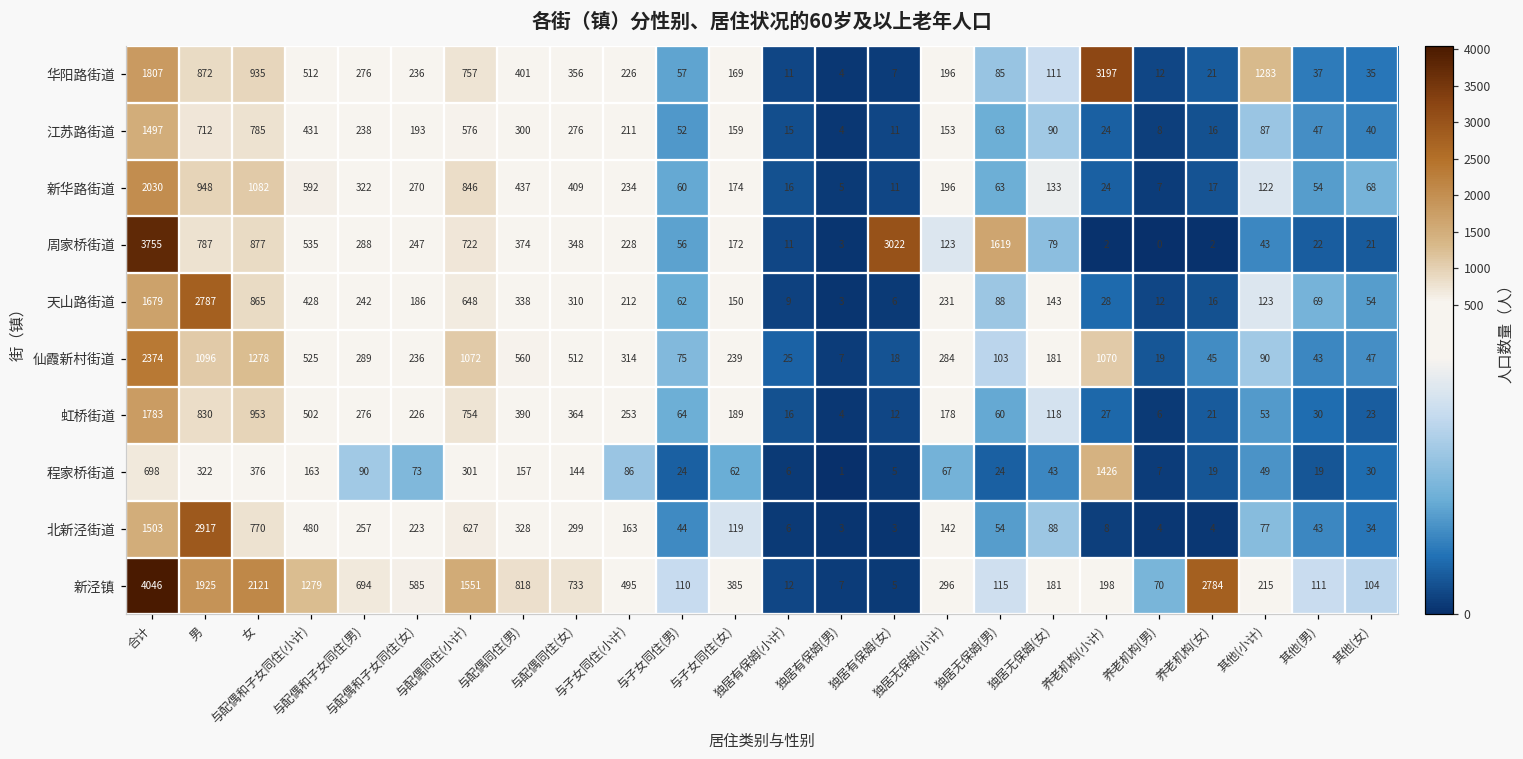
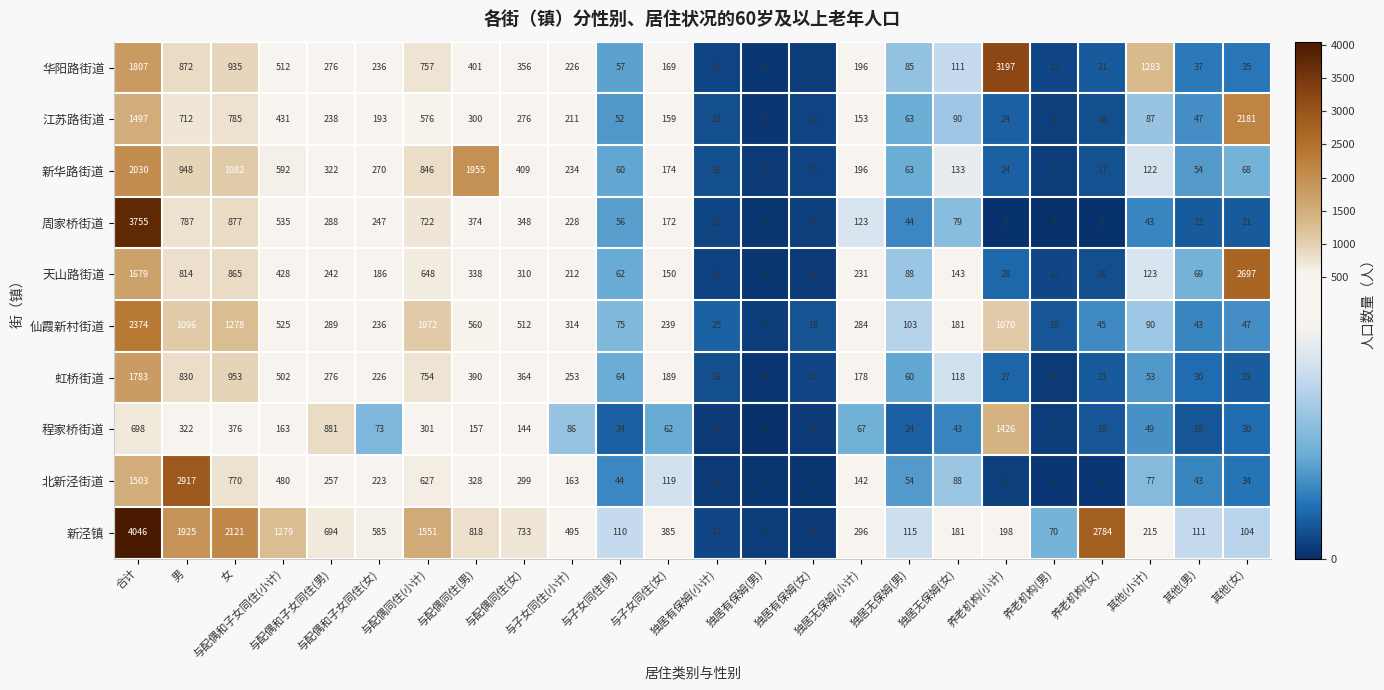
  {
    "江苏路街道": {
      "合计": 1497,
      "男": 712,
      "女": 785,
      "与配偶和子女同住(小计)": 431,
      "与配偶和子女同住(男)": 238,
      "与配偶和子女同住(女)": 193,
      "与配偶同住(小计)": 576,
      "与配偶同住(男)": 300,
      "与配偶同住(女)": 276,
      "与子女同住(小计)": 211,
      "与子女同住(男)": 52,
      "与子女同住(女)": 159,
      "独居有保姆(小计)": 15,
      "独居有保姆(男)": 4,
      "独居有保姆(女)": 11,
      "独居无保姆(小计)": 153,
      "独居无保姆(男)": 63,
      "独居无保姆(女)": 90,
      "养老机构(小计)": 24,
      "养老机构(男)": 8,
      "养老机构(女)": 16,
      "其他(小计)": 87,
      "其他(男)": 47,
-     "其他(女)": 40
+     "其他(女)": 2181
    },
    "新华路街道": {
      "合计": 2030,
      "男": 948,
      "女": 1082,
      "与配偶和子女同住(小计)": 592,
      "与配偶和子女同住(男)": 322,
      "与配偶和子女同住(女)": 270,
      "与配偶同住(小计)": 846,
-     "与配偶同住(男)": 437,
+     "与配偶同住(男)": 1955,
      "与配偶同住(女)": 409,
      "与子女同住(小计)": 234,
      "与子女同住(男)": 60,
      "与子女同住(女)": 174,
      "独居有保姆(小计)": 16,
      "独居有保姆(男)": 5,
      "独居有保姆(女)": 11,
      "独居无保姆(小计)": 196,
      "独居无保姆(男)": 63,
      "独居无保姆(女)": 133,
      "养老机构(小计)": 24,
      "养老机构(男)": 7,
      "养老机构(女)": 17,
      "其他(小计)": 122,
      "其他(男)": 54,
      "其他(女)": 68
    },
    "周家桥街道": {
      "合计": 3755,
      "男": 787,
      "女": 877,
      "与配偶和子女同住(小计)": 535,
      "与配偶和子女同住(男)": 288,
      "与配偶和子女同住(女)": 247,
      "与配偶同住(小计)": 722,
      "与配偶同住(男)": 374,
      "与配偶同住(女)": 348,
      "与子女同住(小计)": 228,
      "与子女同住(男)": 56,
      "与子女同住(女)": 172,
      "独居有保姆(小计)": 11,
      "独居有保姆(男)": 3,
-     "独居有保姆(女)": 3022,
+     "独居有保姆(女)": 8,
      "独居无保姆(小计)": 123,
-     "独居无保姆(男)": 1619,
+     "独居无保姆(男)": 44,
      "独居无保姆(女)": 79,
      "养老机构(小计)": 2,
      "养老机构(男)": 0,
      "养老机构(女)": 2,
      "其他(小计)": 43,
      "其他(男)": 22,
      "其他(女)": 21
    },
    "天山路街道": {
      "合计": 1679,
-     "男": 2787,
+     "男": 814,
      "女": 865,
      "与配偶和子女同住(小计)": 428,
      "与配偶和子女同住(男)": 242,
      "与配偶和子女同住(女)": 186,
      "与配偶同住(小计)": 648,
      "与配偶同住(男)": 338,
      "与配偶同住(女)": 310,
      "与子女同住(小计)": 212,
      "与子女同住(男)": 62,
      "与子女同住(女)": 150,
      "独居有保姆(小计)": 9,
      "独居有保姆(男)": 3,
      "独居有保姆(女)": 6,
      "独居无保姆(小计)": 231,
      "独居无保姆(男)": 88,
      "独居无保姆(女)": 143,
      "养老机构(小计)": 28,
      "养老机构(男)": 12,
      "养老机构(女)": 16,
      "其他(小计)": 123,
      "其他(男)": 69,
-     "其他(女)": 54
+     "其他(女)": 2697
    },
    "程家桥街道": {
      "合计": 698,
      "男": 322,
      "女": 376,
      "与配偶和子女同住(小计)": 163,
-     "与配偶和子女同住(男)": 90,
+     "与配偶和子女同住(男)": 881,
      "与配偶和子女同住(女)": 73,
      "与配偶同住(小计)": 301,
      "与配偶同住(男)": 157,
      "与配偶同住(女)": 144,
      "与子女同住(小计)": 86,
      "与子女同住(男)": 24,
      "与子女同住(女)": 62,
      "独居有保姆(小计)": 6,
      "独居有保姆(男)": 1,
      "独居有保姆(女)": 5,
      "独居无保姆(小计)": 67,
      "独居无保姆(男)": 24,
      "独居无保姆(女)": 43,
      "养老机构(小计)": 1426,
      "养老机构(男)": 7,
      "养老机构(女)": 19,
      "其他(小计)": 49,
      "其他(男)": 19,
      "其他(女)": 30
    }
  }
